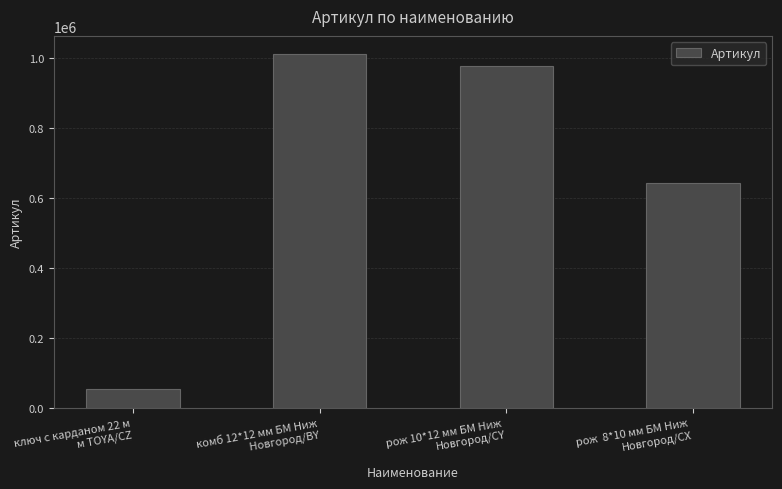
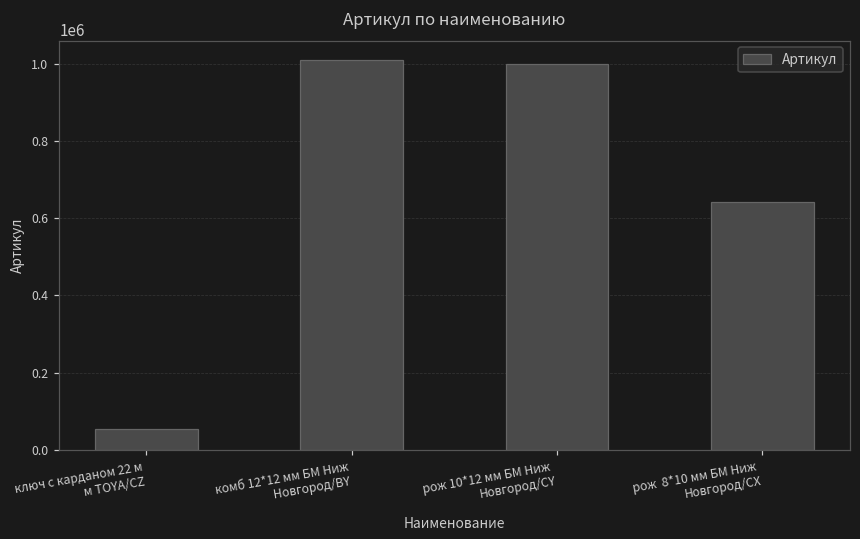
  {
    "ключ с карданом 22 м м TOYA/CZ": 50000,
    "комб 12*12 мм БМ Ниж Новгород/BY": 1010000,
-   "рож 10*12 мм БМ Ниж Новгород/CY": 980000,
+   "рож 10*12 мм БМ Ниж Новгород/CY": 1000000,
    "рож 8*10 мм БМ Ниж Новгород/CX": 640000
  }
